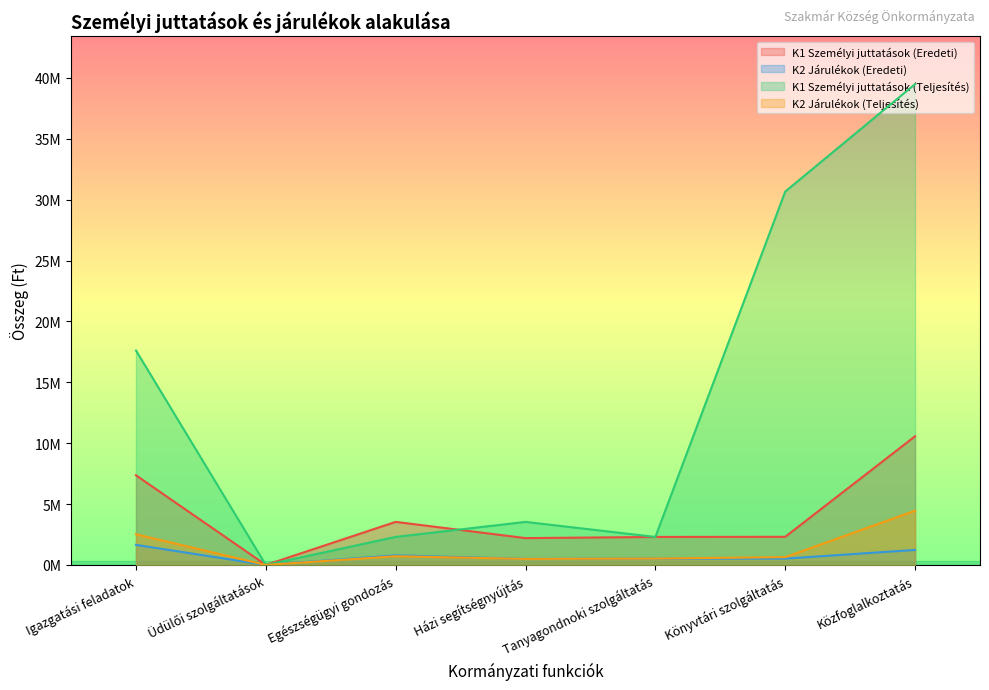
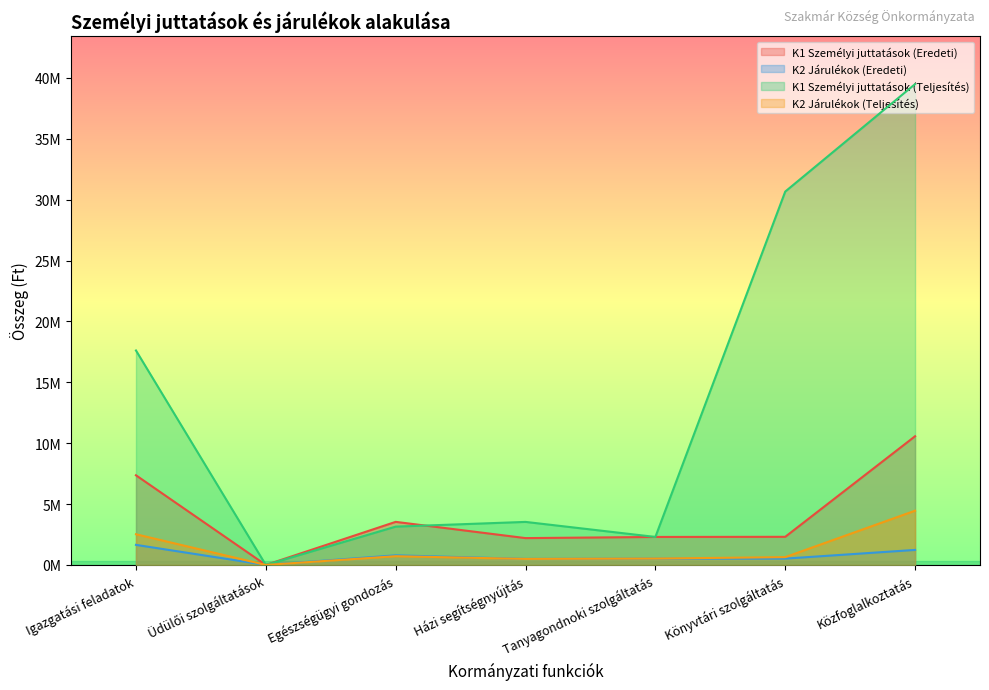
  {
    "K2 Járulékok (Eredeti)": {
      "Igazgatási feladatok": 1600000,
      "Közfoglalkoztatás": 1200000
    },
    "K1 Személyi juttatások (Teljesítés)": {
      "Igazgatási feladatok": 17600000,
-     "Egészségügyi gondozás": 2300000,
+     "Egészségügyi gondozás": 3100000,
      "Házi segítségnyújtás": 3500000,
      "Könyvtári szolgáltatás": 30700000
    }
  }
